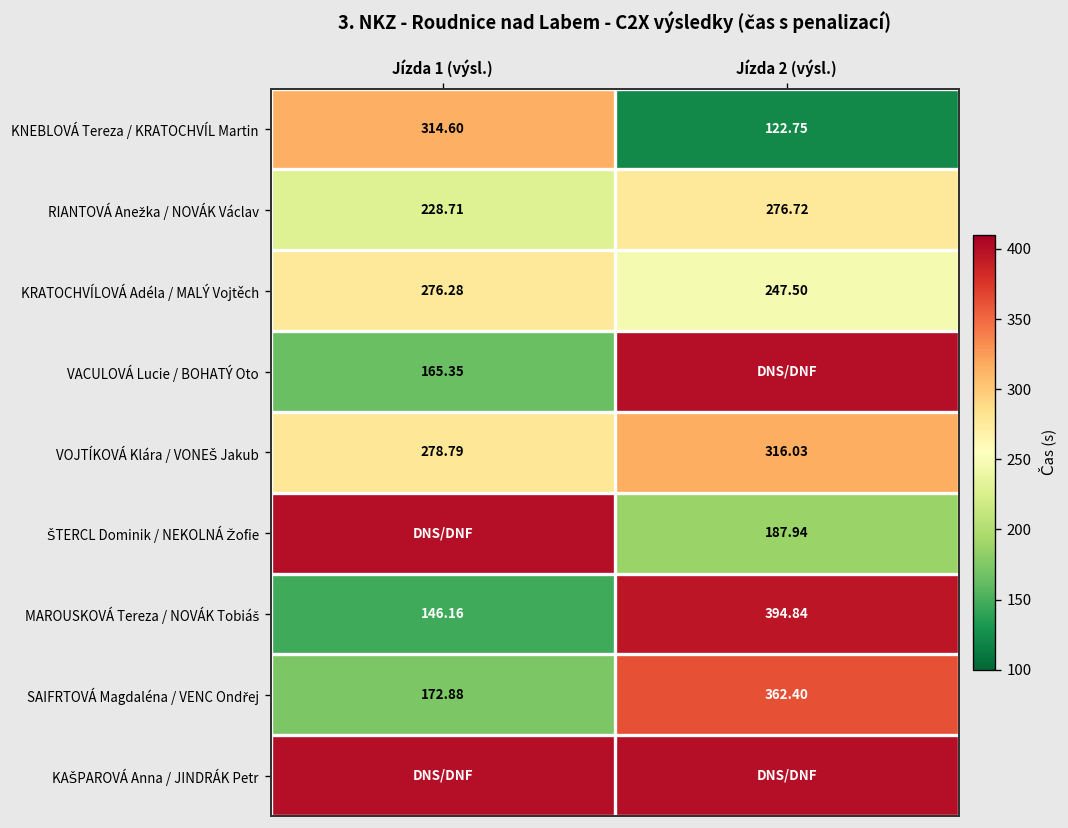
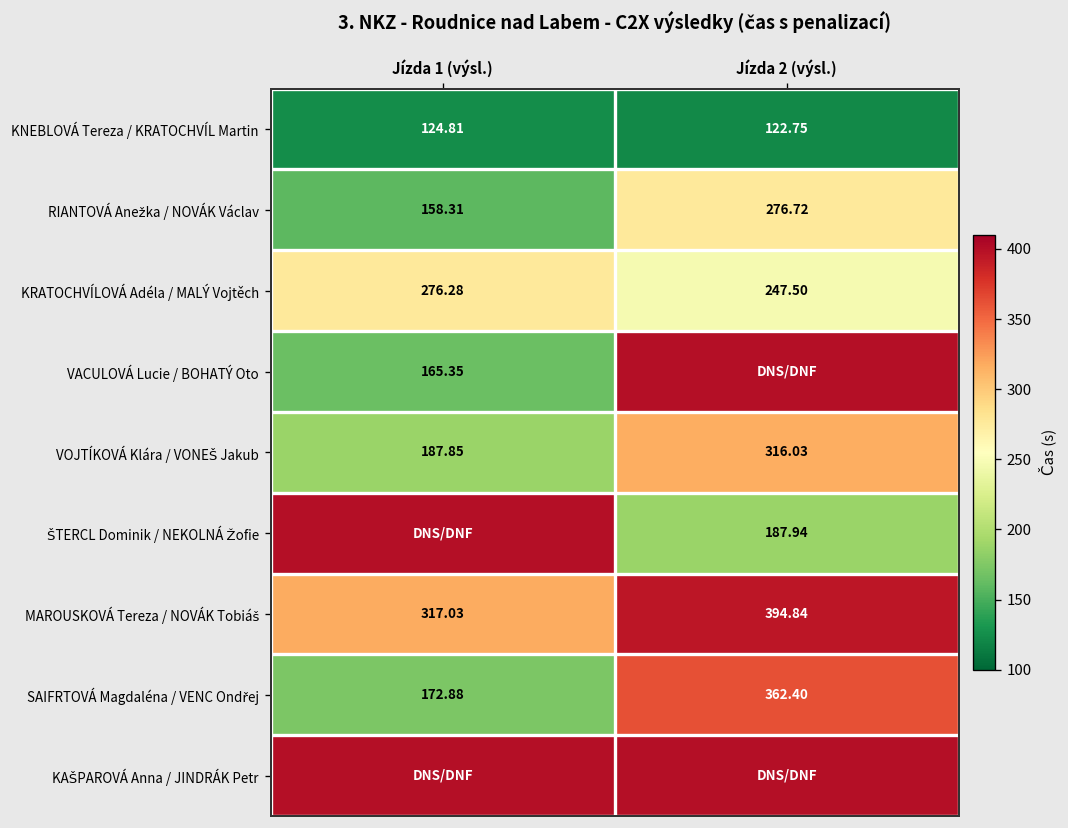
  {
    "KNEBLOVÁ Tereza / KRATOCHVÍL Martin": {
-     "Jízda 1 (výsl.)": 314.60,
+     "Jízda 1 (výsl.)": 124.81,
      "Jízda 2 (výsl.)": 122.75
    },
    "RIANTOVÁ Anežka / NOVÁK Václav": {
-     "Jízda 1 (výsl.)": 228.71,
+     "Jízda 1 (výsl.)": 158.31,
      "Jízda 2 (výsl.)": 276.72
    },
    "KRATOCHVÍLOVÁ Adéla / MALÝ Vojtěch": {
      "Jízda 1 (výsl.)": 276.28,
      "Jízda 2 (výsl.)": 247.50
    },
    "VACULOVÁ Lucie / BOHATÝ Oto": {
      "Jízda 1 (výsl.)": 165.35
    },
    "VOJTÍKOVÁ Klára / VONEŠ Jakub": {
-     "Jízda 1 (výsl.)": 278.79,
+     "Jízda 1 (výsl.)": 187.85,
      "Jízda 2 (výsl.)": 316.03
    },
    "ŠTERCL Dominik / NEKOLNÁ Žofie": {
      "Jízda 2 (výsl.)": 187.94
    },
    "MAROUSKOVÁ Tereza / NOVÁK Tobiáš": {
-     "Jízda 1 (výsl.)": 146.16,
+     "Jízda 1 (výsl.)": 317.03,
      "Jízda 2 (výsl.)": 394.84
    },
    "SAIFRTOVÁ Magdaléna / VENC Ondřej": {
      "Jízda 1 (výsl.)": 172.88,
      "Jízda 2 (výsl.)": 362.40
    }
  }
